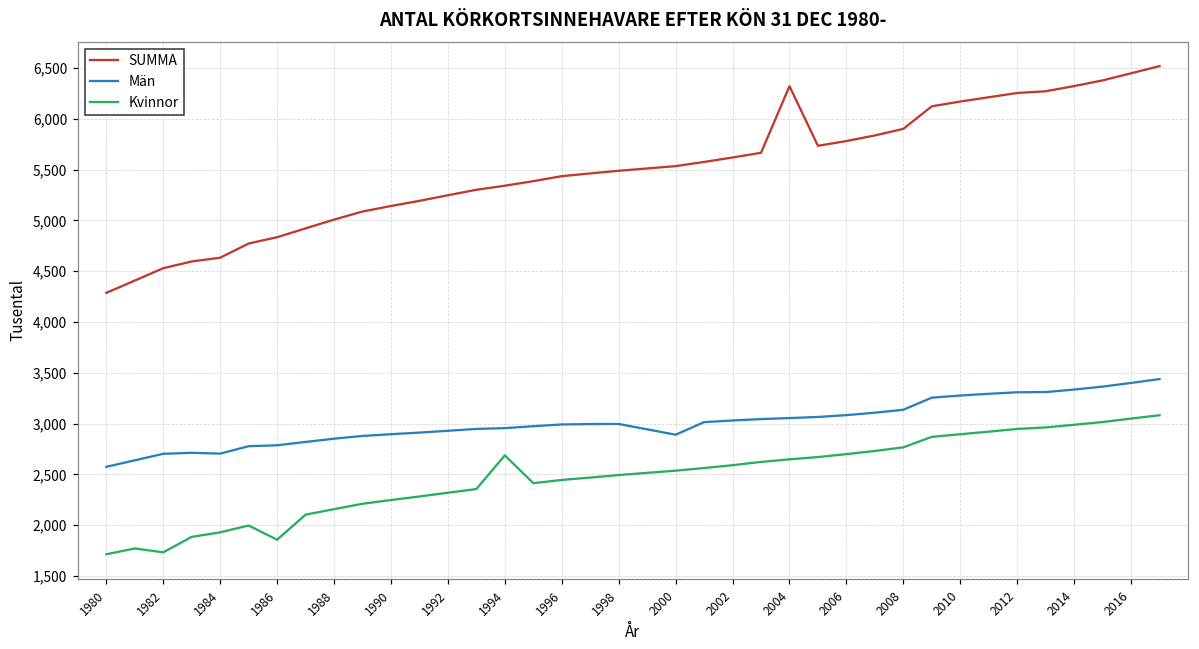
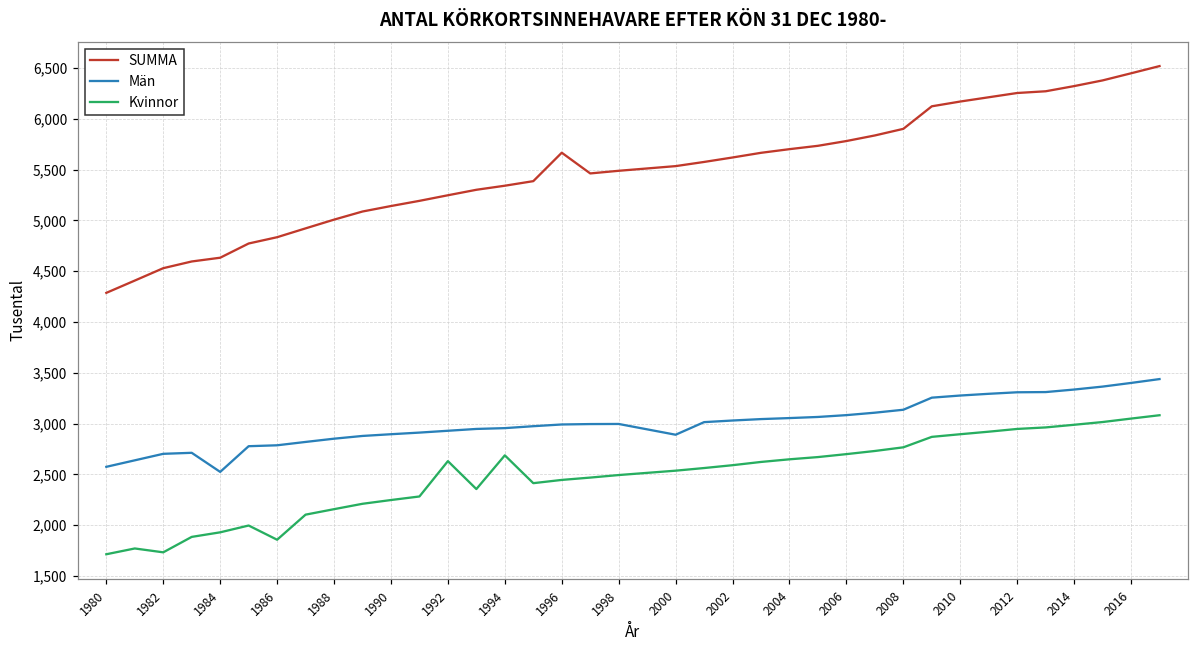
  {
    "SUMMA": {
      "1980": "4,300",
      "1982": "4,500",
      "1984": "4,600",
      "1986": "4,800",
      "1988": "5,000",
      "1990": "5,100",
      "1992": "5,200",
      "1994": "5,300",
-     "1996": "5,400",
+     "1996": "5,700",
      "1998": "5,500",
      "2000": "5,500",
      "2002": "5,600",
-     "2004": "6,300",
+     "2004": "5,700",
      "2006": "5,800",
      "2008": "5,900",
      "2010": "6,200",
      "2012": "6,300",
      "2014": "6,300",
      "2016": "6,400"
    },
    "Män": {
      "1980": "2,600",
      "1982": "2,700",
-     "1984": "2,700",
+     "1984": "2,500",
      "1986": "2,800",
      "1988": "2,900",
      "1990": "2,900",
      "1992": "2,900",
      "1994": "3,000",
      "1996": "3,000",
      "1998": "3,000",
      "2000": "2,900",
      "2002": "3,000",
      "2004": "3,100",
      "2006": "3,100",
      "2008": "3,100",
      "2010": "3,300",
      "2012": "3,300",
      "2014": "3,300",
      "2016": "3,400"
    },
    "Kvinnor": {
      "1980": "1,700",
      "1982": "1,700",
      "1984": "1,900",
      "1986": "1,900",
      "1988": "2,200",
      "1990": "2,200",
-     "1992": "2,300",
+     "1992": "2,600",
      "1994": "2,700",
      "1996": "2,400",
      "1998": "2,500",
      "2000": "2,500",
      "2002": "2,600",
      "2004": "2,600",
      "2006": "2,700",
      "2008": "2,800",
      "2010": "2,900",
      "2012": "2,900",
      "2014": "3,000",
      "2016": "3,000"
    }
  }
